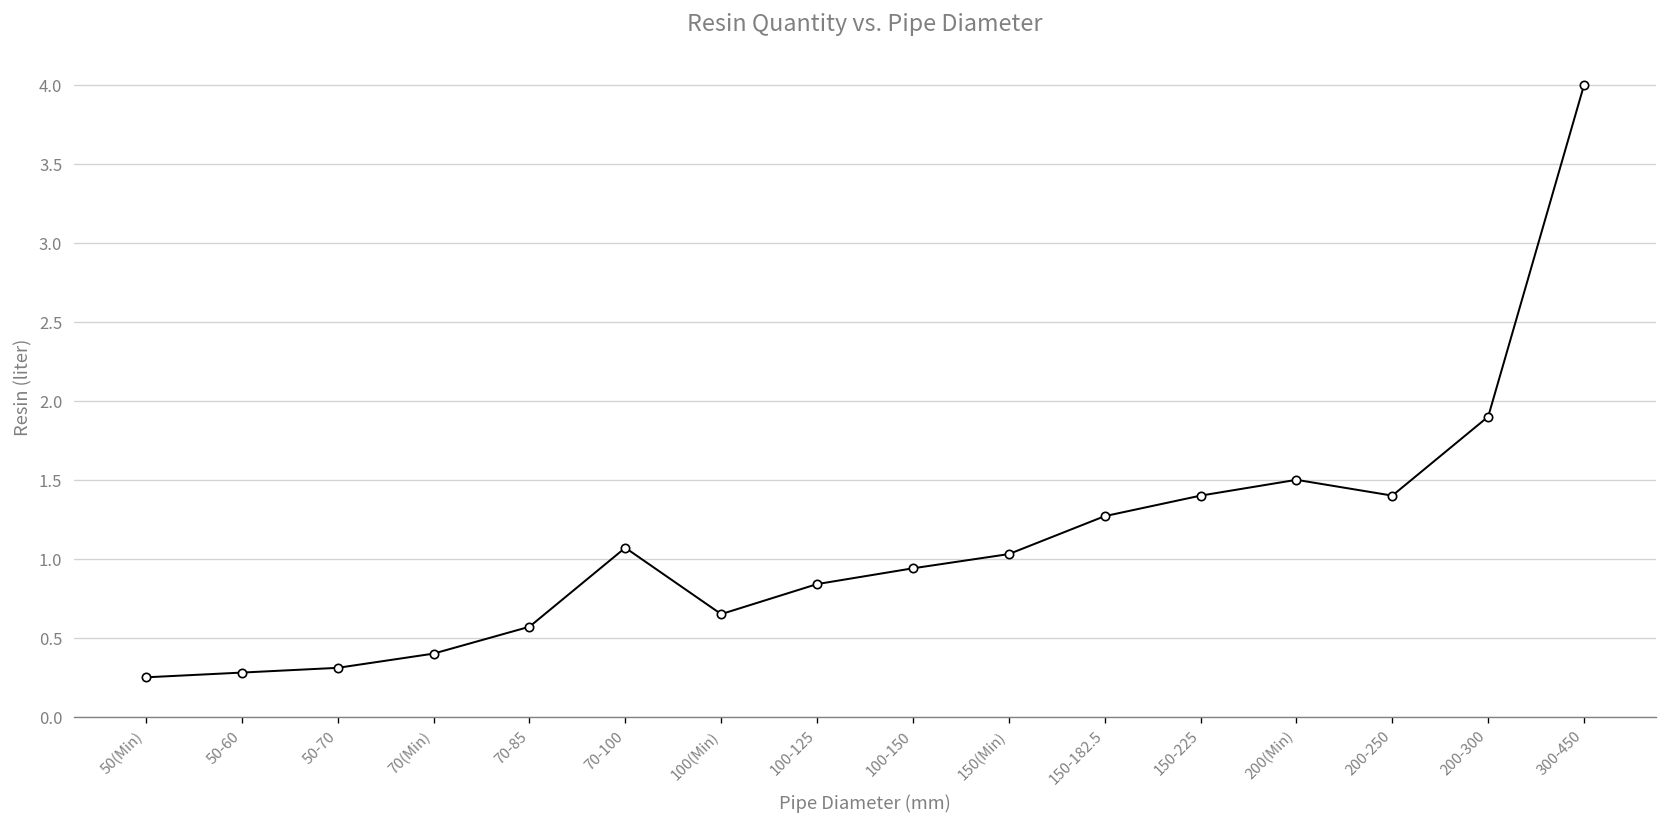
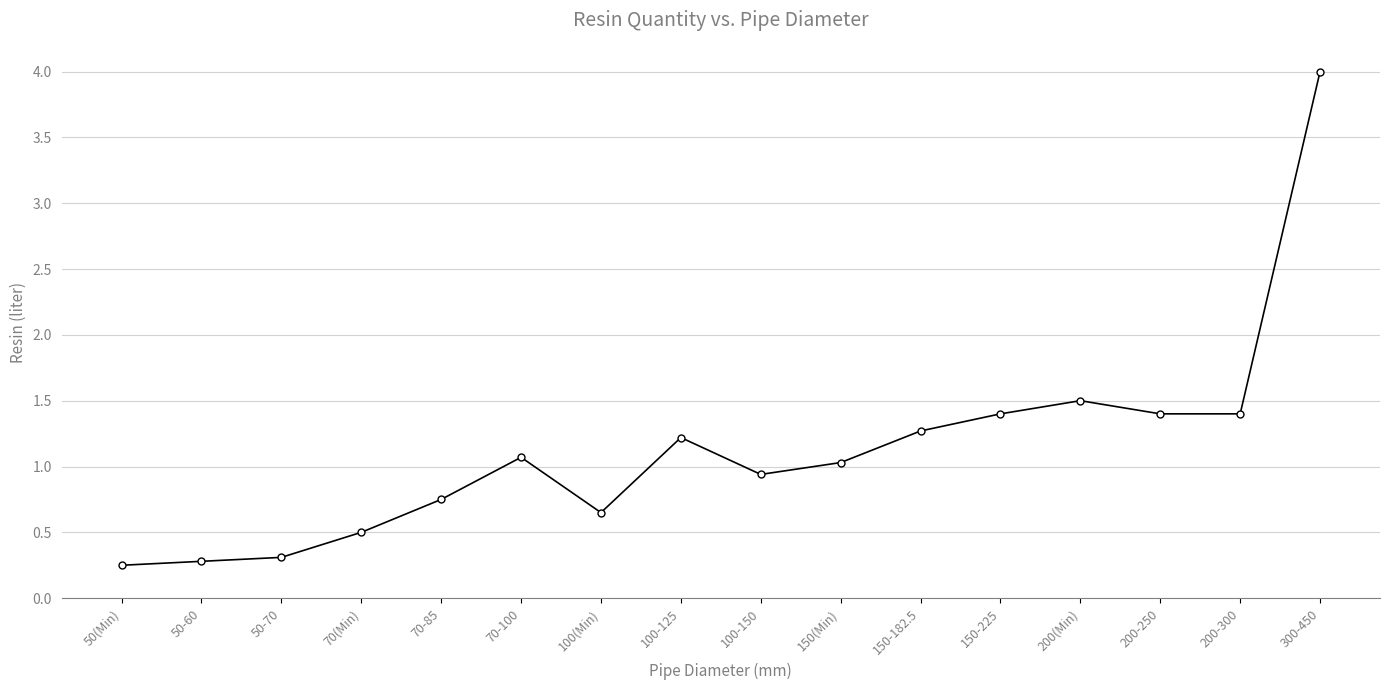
  {
    "50(Min)": 0.25,
    "50-60": 0.28,
    "50-70": 0.31,
-   "70(Min)": 0.4,
-   "70-85": 0.57,
+   "70(Min)": 0.5,
+   "70-85": 0.75,
    "70-100": 1.07,
    "100(Min)": 0.65,
-   "100-125": 0.84,
+   "100-125": 1.22,
    "100-150": 0.94,
    "150(Min)": 1.03,
    "150-182.5": 1.27,
    "150-225": 1.40,
    "200(Min)": 1.50,
    "200-250": 1.40,
-   "200-300": 1.9,
+   "200-300": 1.4,
    "300-450": 4.00
  }
